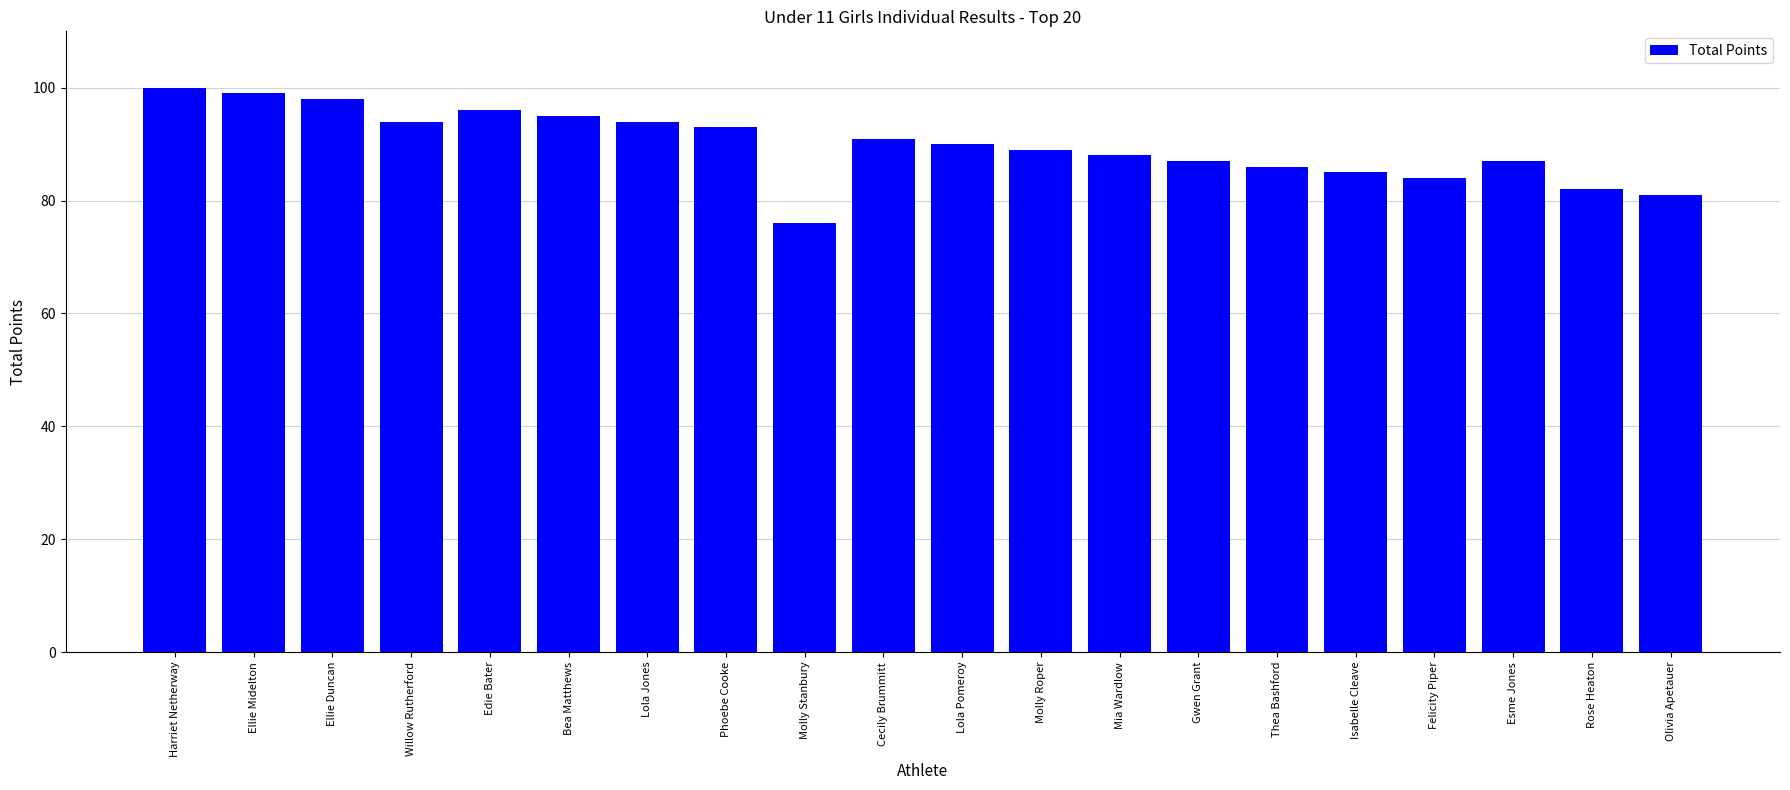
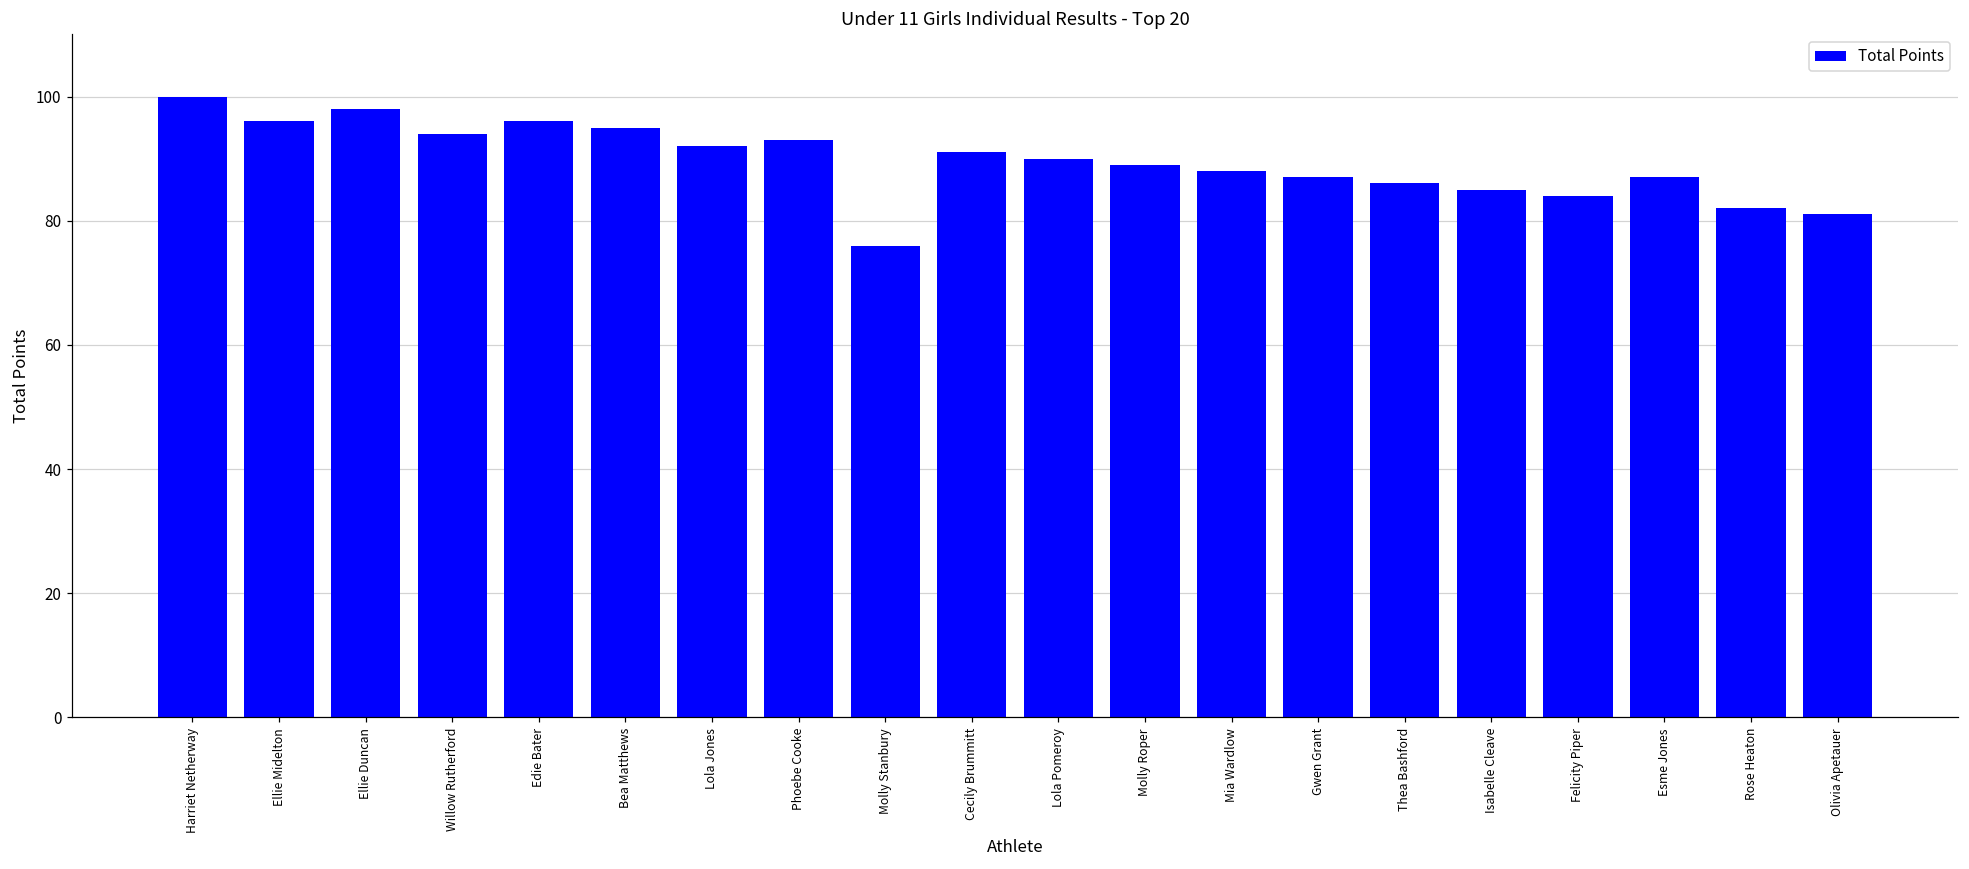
  {
    "Harriet Netherway": 100,
-   "Ellie Midelton": 99,
+   "Ellie Midelton": 96,
    "Ellie Duncan": 98,
    "Willow Rutherford": 94,
    "Edie Bater": 96,
    "Bea Matthews": 95,
-   "Lola Jones": 94,
+   "Lola Jones": 92,
    "Phoebe Cooke": 93,
    "Molly Stanbury": 76,
    "Cecily Brummitt": 91,
    "Lola Pomeroy": 90,
    "Molly Roper": 89,
    "Mia Wardlow": 88,
    "Gwen Grant": 87,
    "Thea Bashford": 86,
    "Isabelle Cleave": 85,
    "Felicity Piper": 84,
    "Esme Jones": 87,
    "Rose Heaton": 82,
    "Olivia Apetauer": 81
  }
